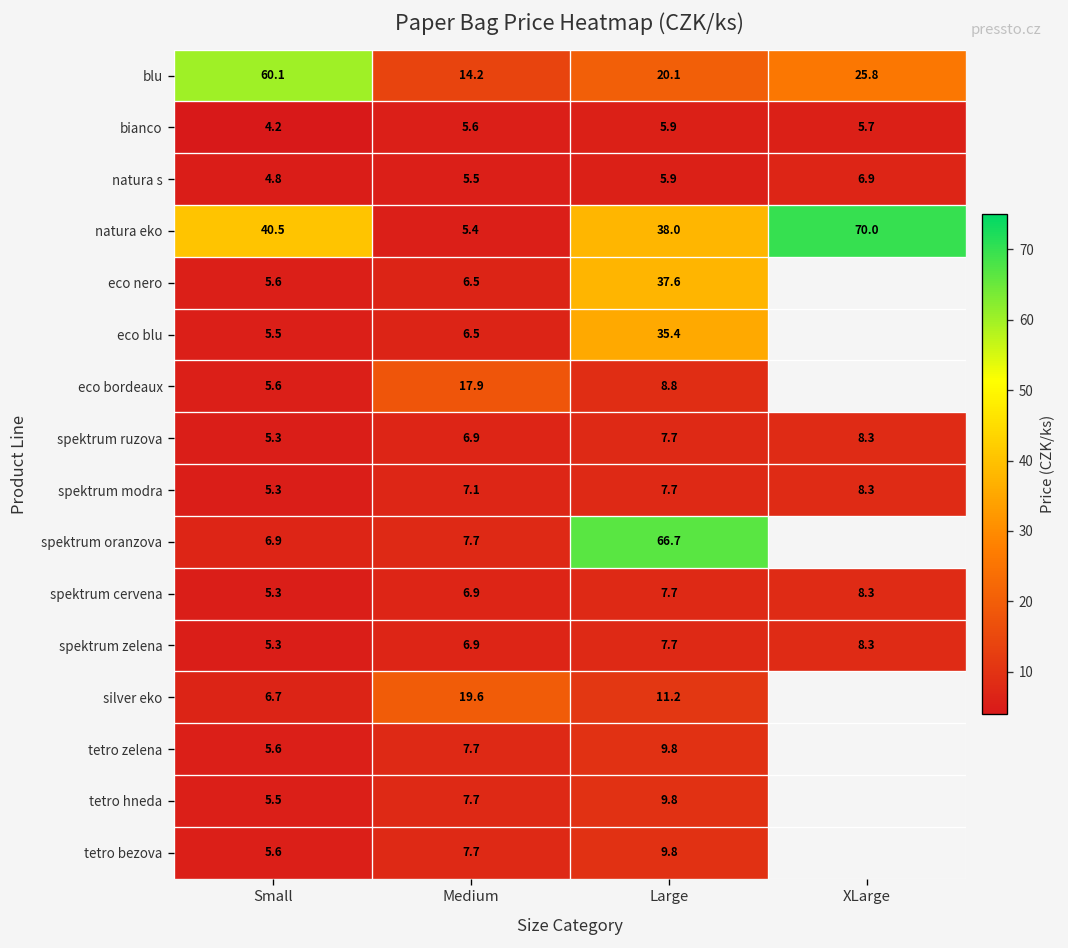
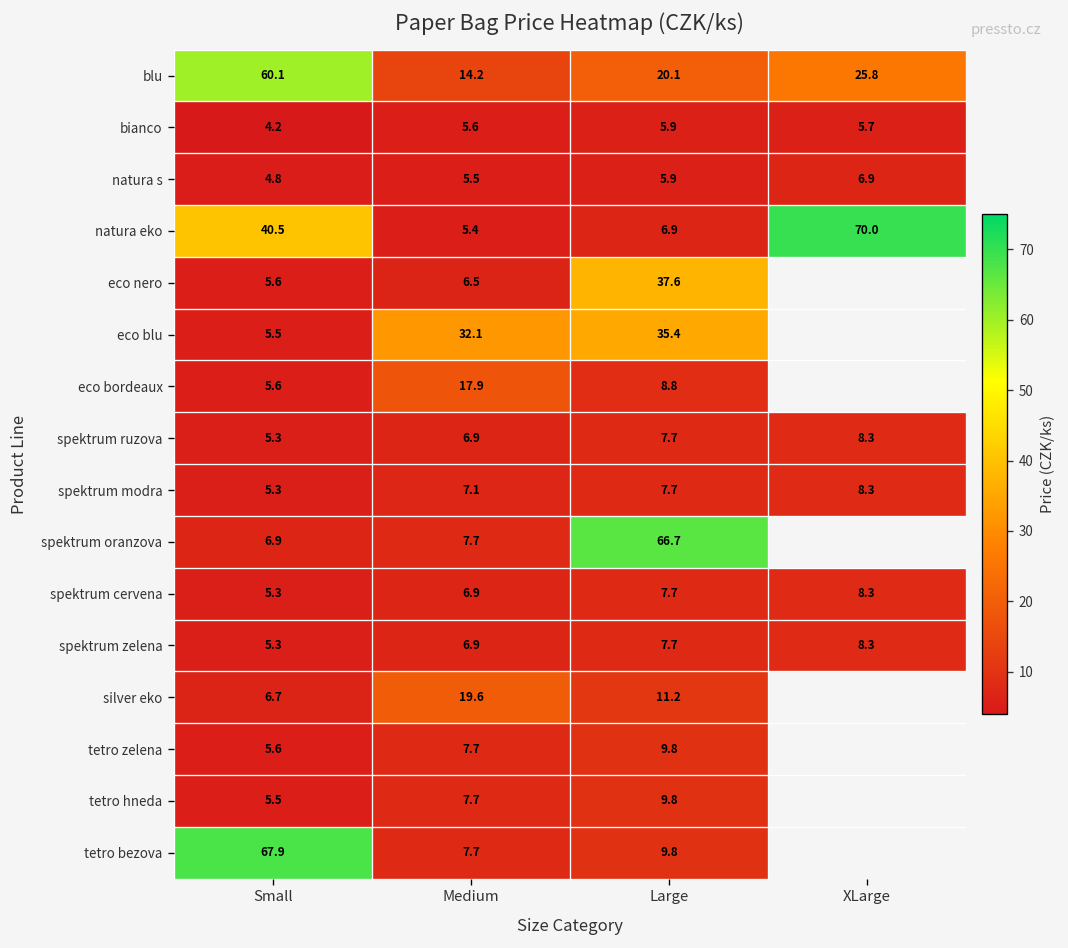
  {
    "blu": {
      "Small": 60.1,
      "Medium": 14.2,
      "Large": 20.1,
      "XLarge": 25.8
    },
    "bianco": {
      "Small": 4.2,
      "Medium": 5.6,
      "Large": 5.9,
      "XLarge": 5.7
    },
    "natura s": {
      "Small": 4.8,
      "Medium": 5.5,
      "Large": 5.9,
      "XLarge": 6.9
    },
    "natura eko": {
      "Small": 40.5,
      "Medium": 5.4,
-     "Large": 38.0,
+     "Large": 6.9,
      "XLarge": 70.0
    },
    "eco nero": {
      "Small": 5.6,
      "Medium": 6.5,
      "Large": 37.6
    },
    "eco blu": {
      "Small": 5.5,
-     "Medium": 6.5,
+     "Medium": 32.1,
      "Large": 35.4
    },
    "eco bordeaux": {
      "Small": 5.6,
      "Medium": 17.9,
      "Large": 8.8
    },
    "spektrum ruzova": {
      "Small": 5.3,
      "Medium": 6.9,
      "Large": 7.7,
      "XLarge": 8.3
    },
    "spektrum modra": {
      "Small": 5.3,
      "Medium": 7.1,
      "Large": 7.7,
      "XLarge": 8.3
    },
    "spektrum oranzova": {
      "Small": 6.9,
      "Medium": 7.7,
      "Large": 66.7
    },
    "spektrum cervena": {
      "Small": 5.3,
      "Medium": 6.9,
      "Large": 7.7,
      "XLarge": 8.3
    },
    "spektrum zelena": {
      "Small": 5.3,
      "Medium": 6.9,
      "Large": 7.7,
      "XLarge": 8.3
    },
    "silver eko": {
      "Small": 6.7,
      "Medium": 19.6,
      "Large": 11.2
    },
    "tetro zelena": {
      "Small": 5.6,
      "Medium": 7.7,
      "Large": 9.8
    },
    "tetro hneda": {
      "Small": 5.5,
      "Medium": 7.7,
      "Large": 9.8
    },
    "tetro bezova": {
-     "Small": 5.6,
+     "Small": 67.9,
      "Medium": 7.7,
      "Large": 9.8
    }
  }
